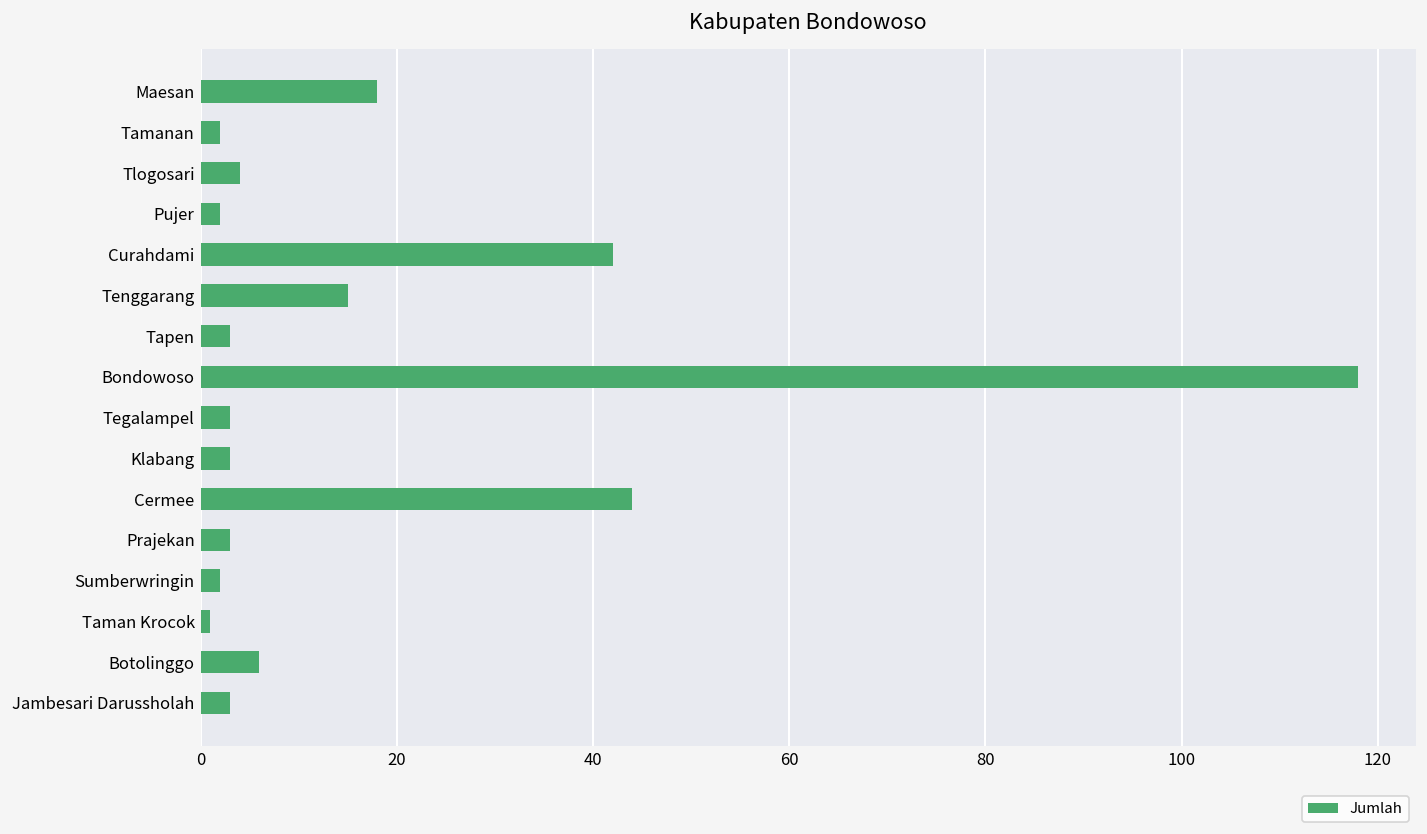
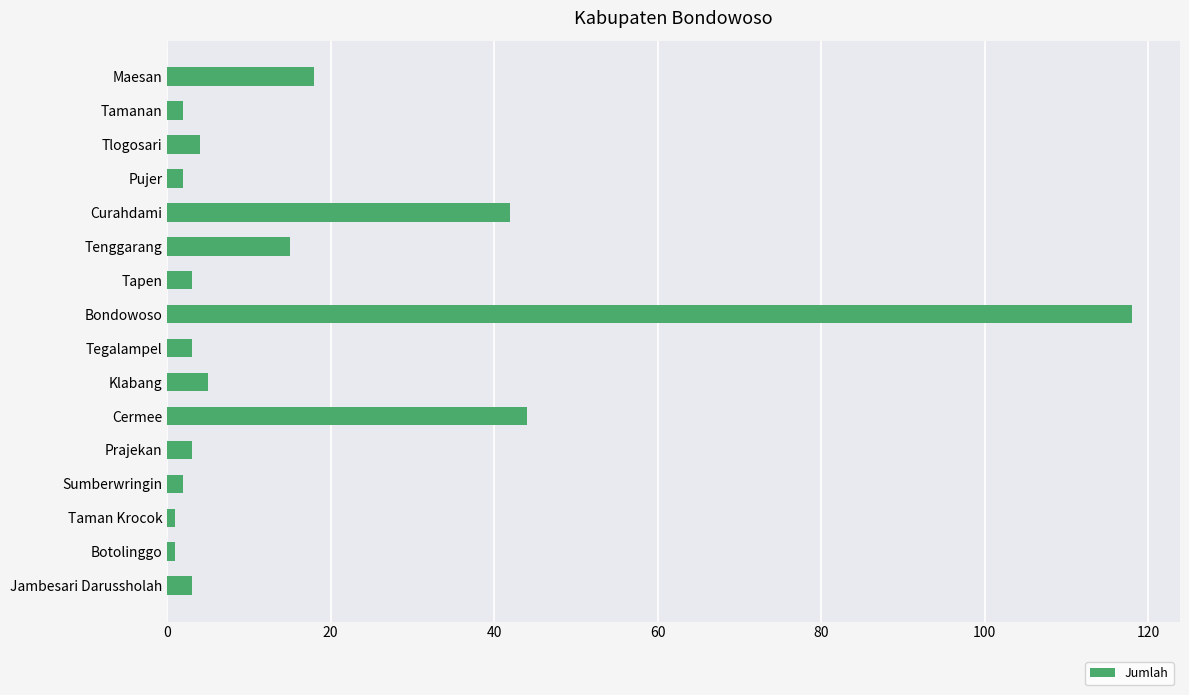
  {
    "Maesan": 18,
    "Tamanan": 2,
    "Tlogosari": 4,
    "Pujer": 2,
    "Curahdami": 42,
    "Tenggarang": 15,
    "Tapen": 3,
    "Bondowoso": 118,
    "Tegalampel": 3,
-   "Klabang": 3,
+   "Klabang": 5,
    "Cermee": 44,
    "Prajekan": 3,
    "Sumberwringin": 2,
    "Taman Krocok": 1,
-   "Botolinggo": 6,
+   "Botolinggo": 1,
    "Jambesari Darussholah": 3
  }
